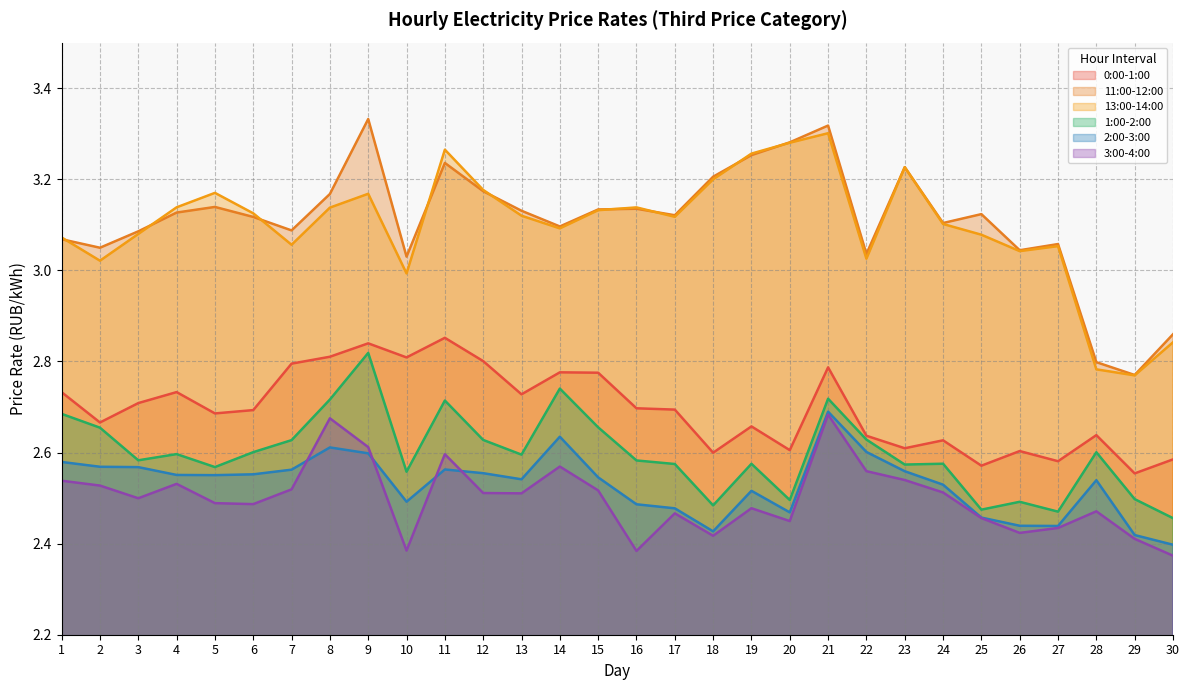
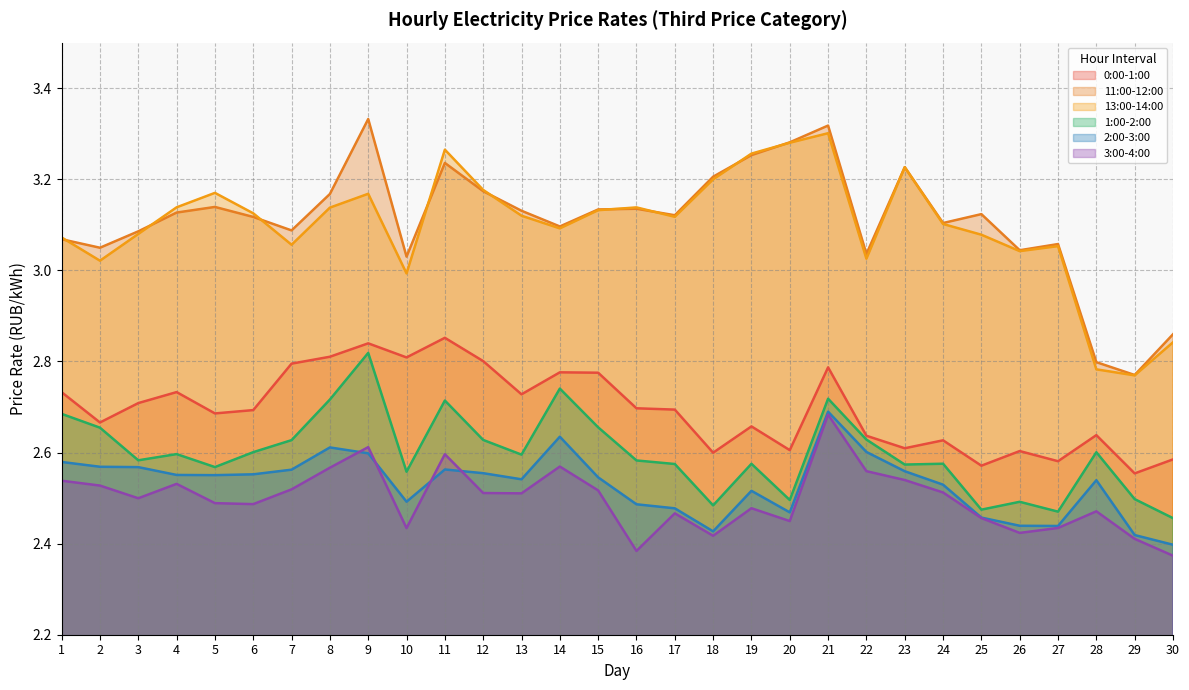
  {
    "3:00-4:00": {
      "1": 2.54,
      "2": 2.53,
      "3": 2.50,
      "4": 2.53,
      "5": 2.49,
      "6": 2.49,
      "7": 2.52,
-     "8": 2.68,
+     "8": 2.57,
      "9": 2.61,
-     "10": 2.38,
+     "10": 2.43,
      "11": 2.60,
      "12": 2.51,
      "13": 2.51,
      "14": 2.57,
      "15": 2.52,
      "16": 2.38,
      "17": 2.47,
      "18": 2.42,
      "19": 2.48,
      "20": 2.45,
      "21": 2.68,
      "22": 2.56,
      "23": 2.54,
      "24": 2.51,
      "26": 2.42,
      "28": 2.47,
      "29": 2.41,
      "30": 2.37
    }
  }
